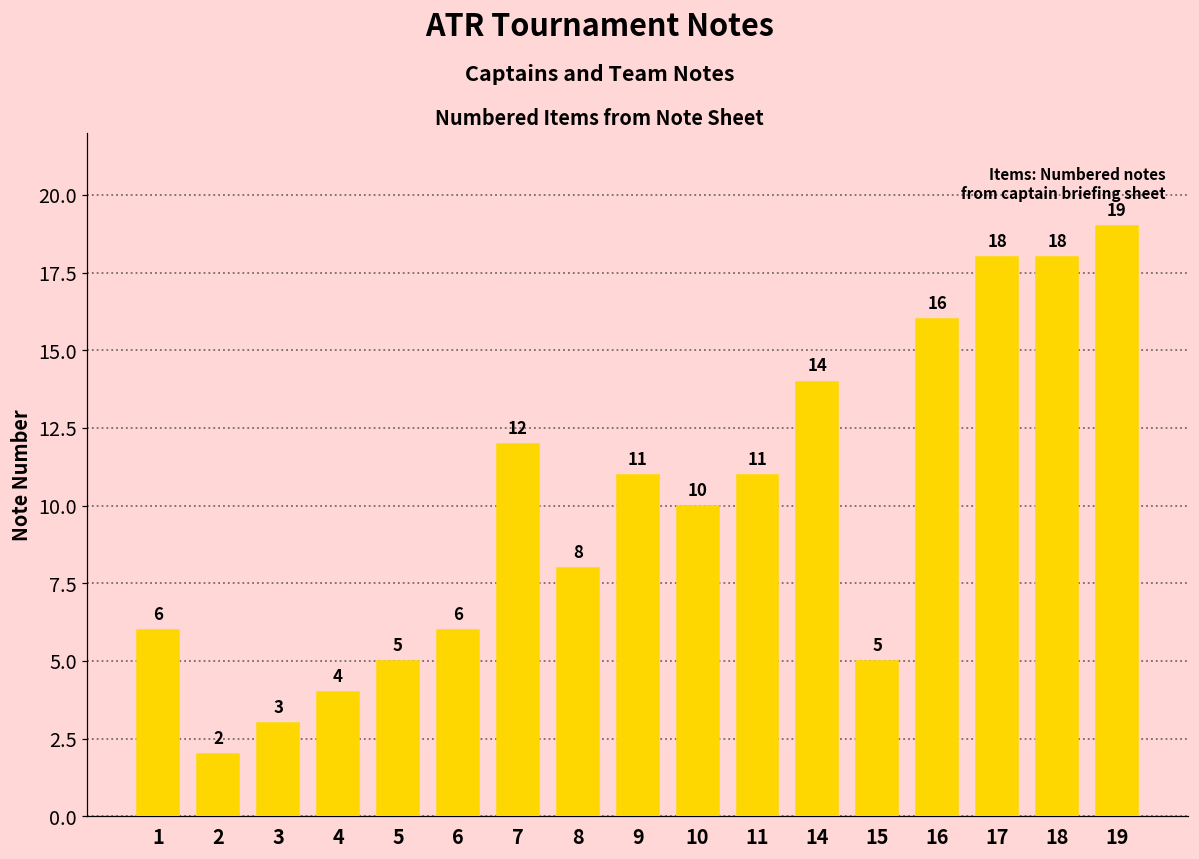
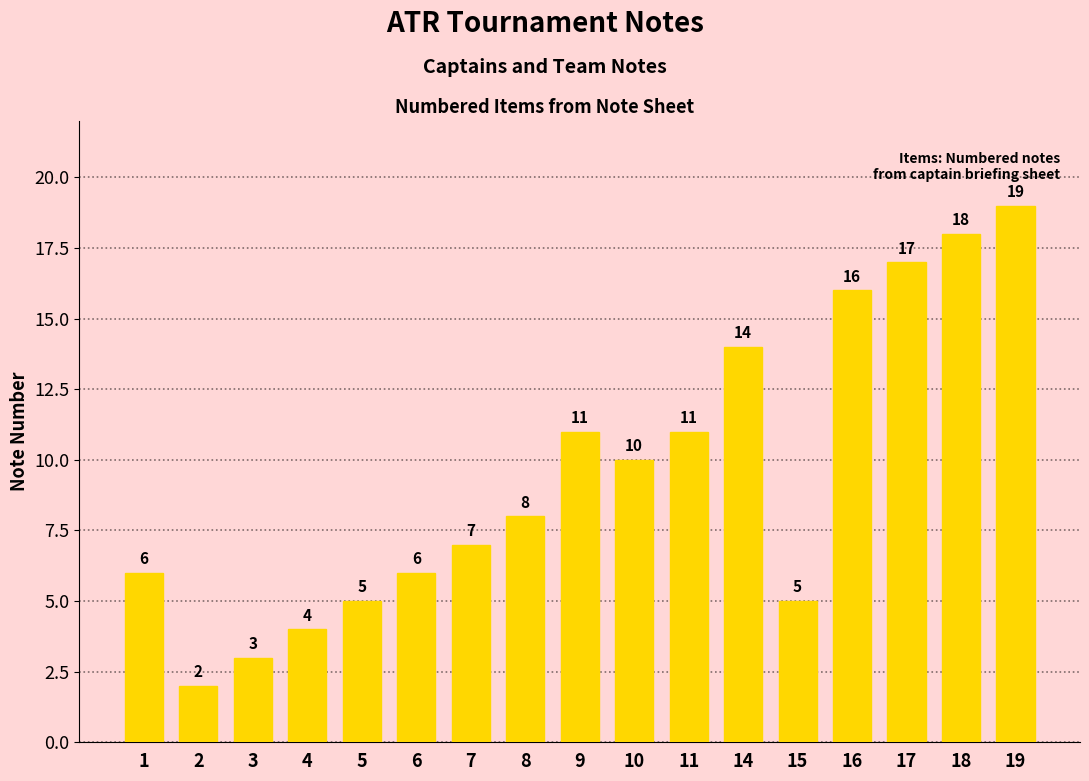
  {
    "1": 6,
    "2": 2,
    "3": 3,
    "4": 4,
    "5": 5,
    "6": 6,
-   "7": 12,
+   "7": 7,
    "8": 8,
    "9": 11,
    "10": 10,
    "11": 11,
    "14": 14,
    "15": 5,
    "16": 16,
-   "17": 18,
+   "17": 17,
    "18": 18,
    "19": 19
  }
